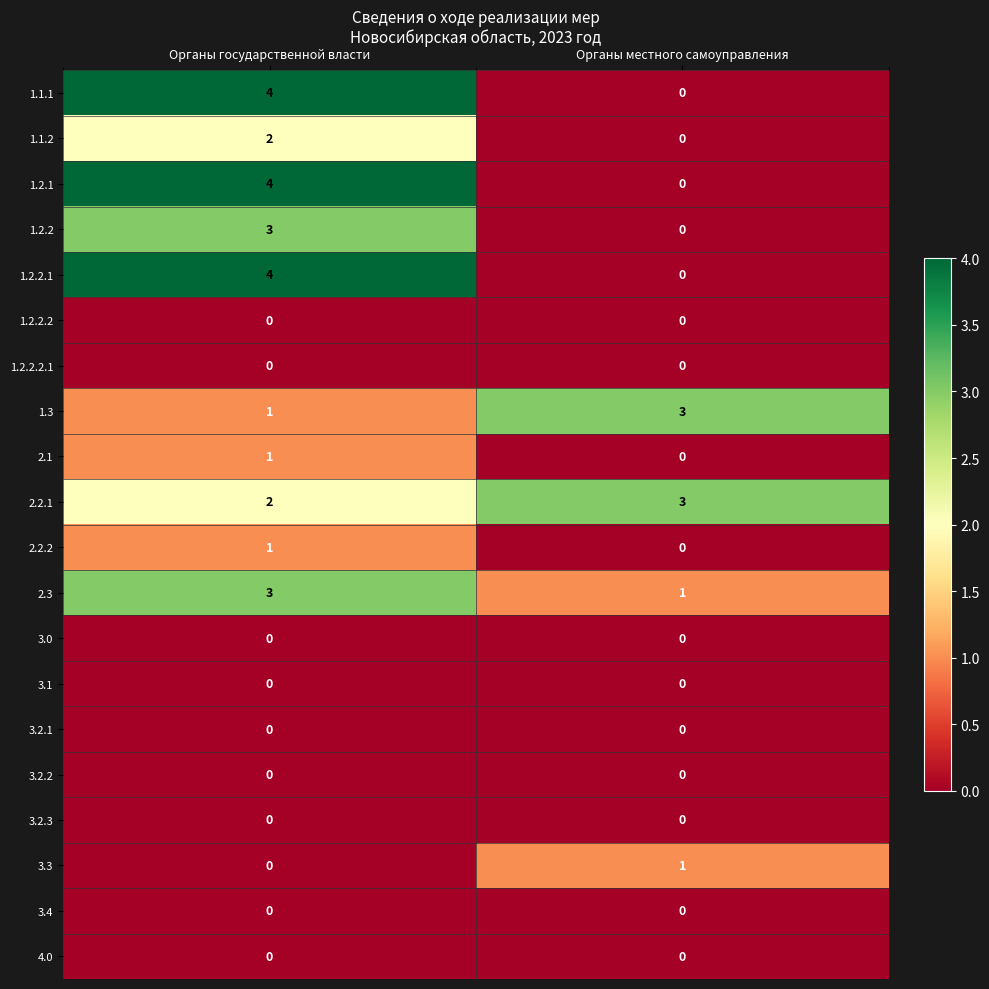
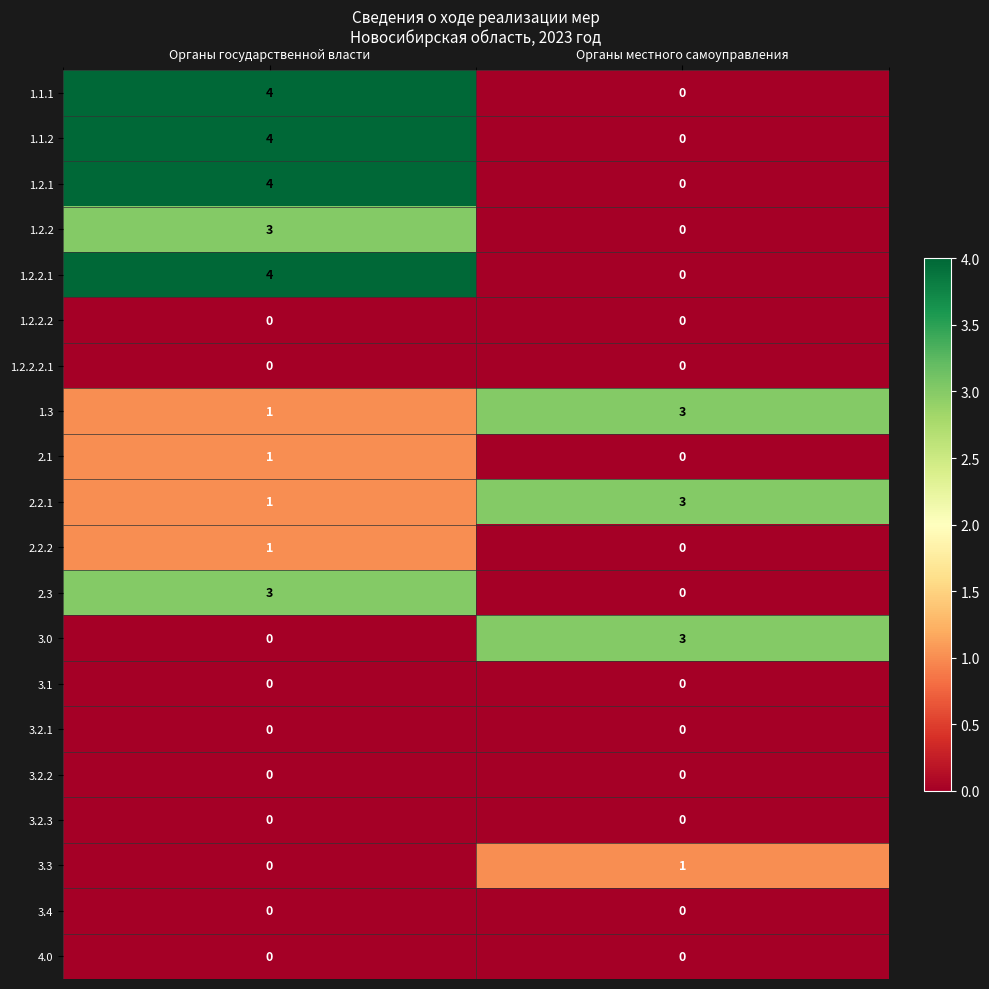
  {
    "1.1.1": {
      "Органы государственной власти": 4,
      "Органы местного самоуправления": 0
    },
    "1.1.2": {
-     "Органы государственной власти": 2,
+     "Органы государственной власти": 4,
      "Органы местного самоуправления": 0
    },
    "1.2.1": {
      "Органы государственной власти": 4,
      "Органы местного самоуправления": 0
    },
    "1.2.2": {
      "Органы государственной власти": 3,
      "Органы местного самоуправления": 0
    },
    "1.2.2.1": {
      "Органы государственной власти": 4,
      "Органы местного самоуправления": 0
    },
    "1.2.2.2": {
      "Органы государственной власти": 0,
      "Органы местного самоуправления": 0
    },
    "1.2.2.2.1": {
      "Органы государственной власти": 0,
      "Органы местного самоуправления": 0
    },
    "1.3": {
      "Органы государственной власти": 1,
      "Органы местного самоуправления": 3
    },
    "2.1": {
      "Органы государственной власти": 1,
      "Органы местного самоуправления": 0
    },
    "2.2.1": {
-     "Органы государственной власти": 2,
+     "Органы государственной власти": 1,
      "Органы местного самоуправления": 3
    },
    "2.2.2": {
      "Органы государственной власти": 1,
      "Органы местного самоуправления": 0
    },
    "2.3": {
      "Органы государственной власти": 3,
-     "Органы местного самоуправления": 1
+     "Органы местного самоуправления": 0
    },
    "3.0": {
      "Органы государственной власти": 0,
-     "Органы местного самоуправления": 0
+     "Органы местного самоуправления": 3
    },
    "3.1": {
      "Органы государственной власти": 0,
      "Органы местного самоуправления": 0
    },
    "3.2.1": {
      "Органы государственной власти": 0,
      "Органы местного самоуправления": 0
    },
    "3.2.2": {
      "Органы государственной власти": 0,
      "Органы местного самоуправления": 0
    },
    "3.2.3": {
      "Органы государственной власти": 0,
      "Органы местного самоуправления": 0
    },
    "3.3": {
      "Органы государственной власти": 0,
      "Органы местного самоуправления": 1
    },
    "3.4": {
      "Органы государственной власти": 0,
      "Органы местного самоуправления": 0
    },
    "4.0": {
      "Органы государственной власти": 0,
      "Органы местного самоуправления": 0
    }
  }
